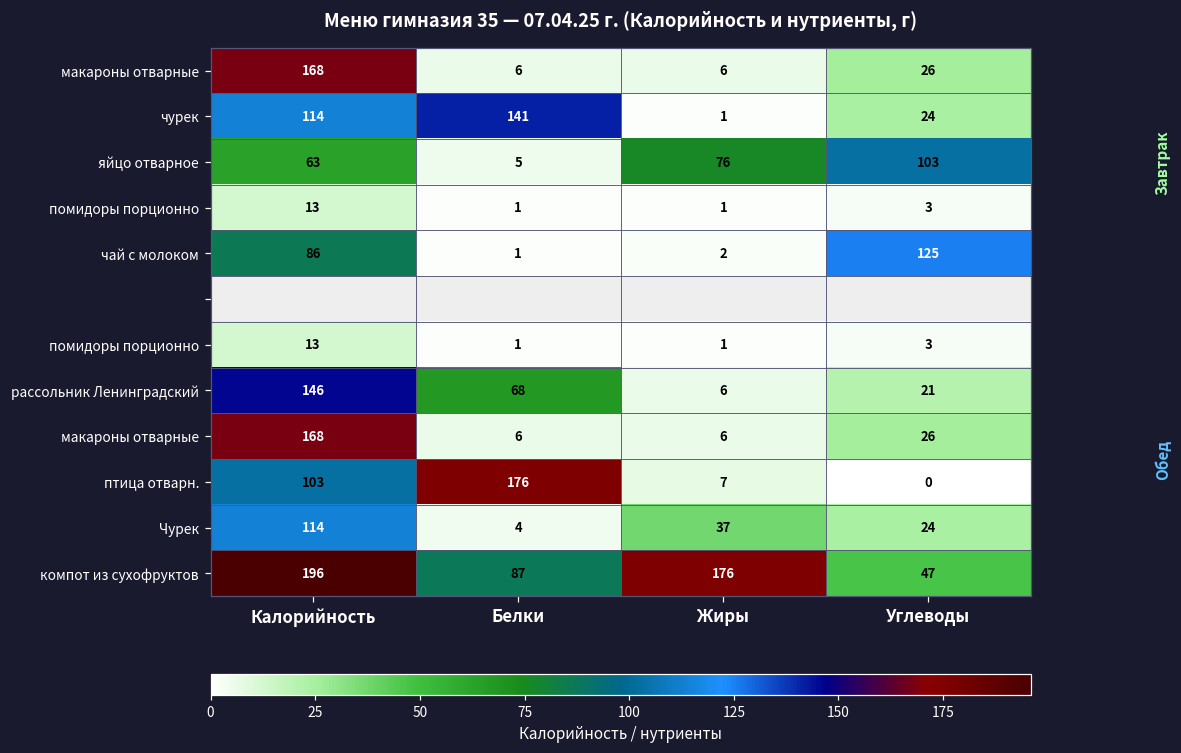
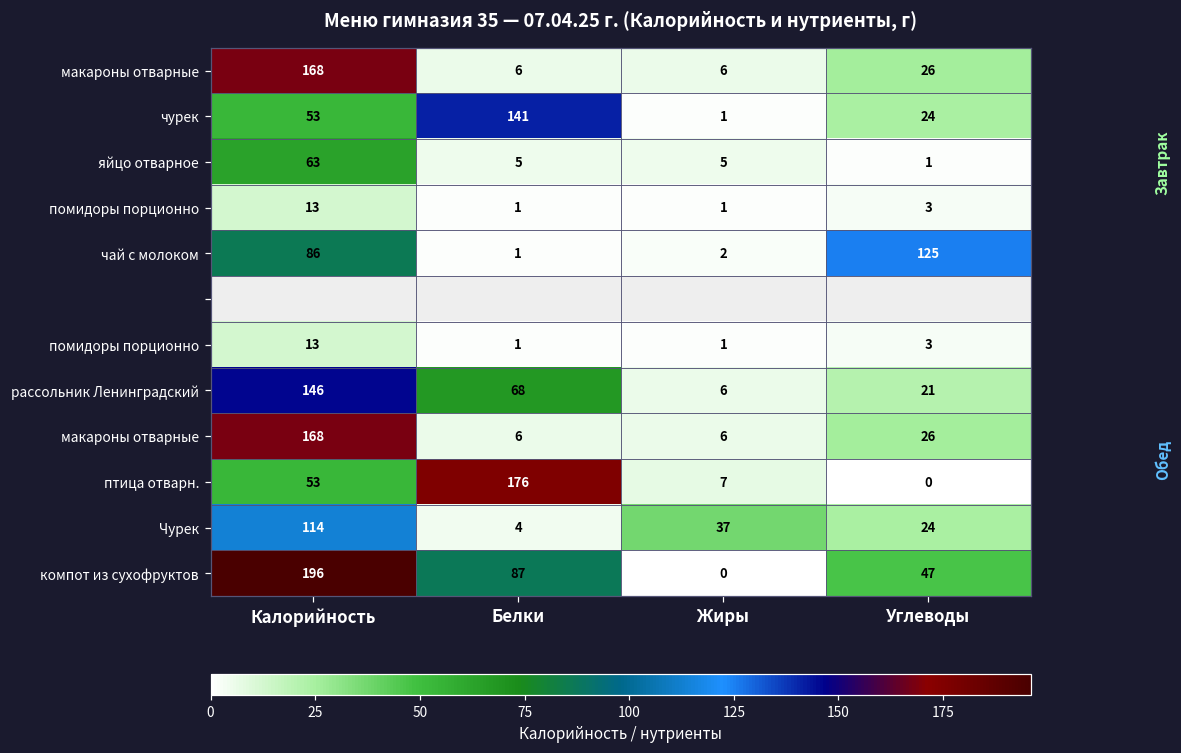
  {
    "чурек": {
-     "Калорийность": 114,
+     "Калорийность": 53,
      "Белки": 141,
      "Жиры": 1,
      "Углеводы": 24
    },
    "яйцо отварное": {
      "Калорийность": 63,
      "Белки": 5,
-     "Жиры": 76,
-     "Углеводы": 103
+     "Жиры": 5,
+     "Углеводы": 1
    },
    "чай с молоком": {
      "Калорийность": 86,
      "Белки": 1,
      "Жиры": 2,
      "Углеводы": 125
    },
    "рассольник Ленинградский": {
      "Калорийность": 146,
      "Белки": 68,
      "Жиры": 6,
      "Углеводы": 21
    },
    "птица отварн.": {
-     "Калорийность": 103,
+     "Калорийность": 53,
      "Белки": 176,
      "Жиры": 7,
      "Углеводы": 0
    },
    "Чурек": {
      "Калорийность": 114,
      "Белки": 4,
      "Жиры": 37,
      "Углеводы": 24
    },
    "компот из сухофруктов": {
      "Калорийность": 196,
      "Белки": 87,
-     "Жиры": 176,
+     "Жиры": 0,
      "Углеводы": 47
    }
  }
